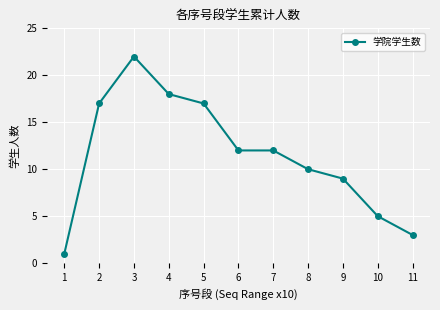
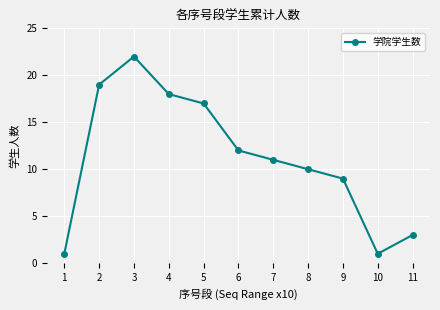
  {
    "1": 1,
-   "2": 17,
+   "2": 19,
    "3": 22,
    "4": 18,
    "5": 17,
    "6": 12,
-   "7": 12,
+   "7": 11,
    "8": 10,
    "9": 9,
-   "10": 5,
+   "10": 1,
    "11": 3
  }
